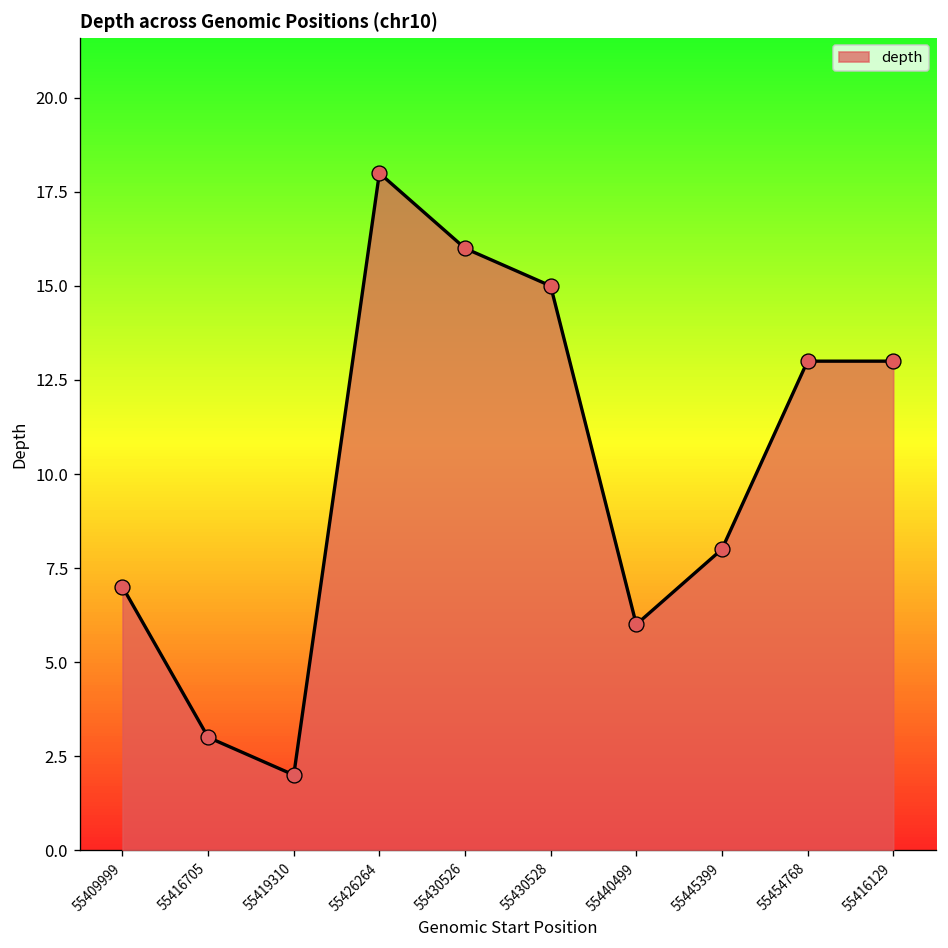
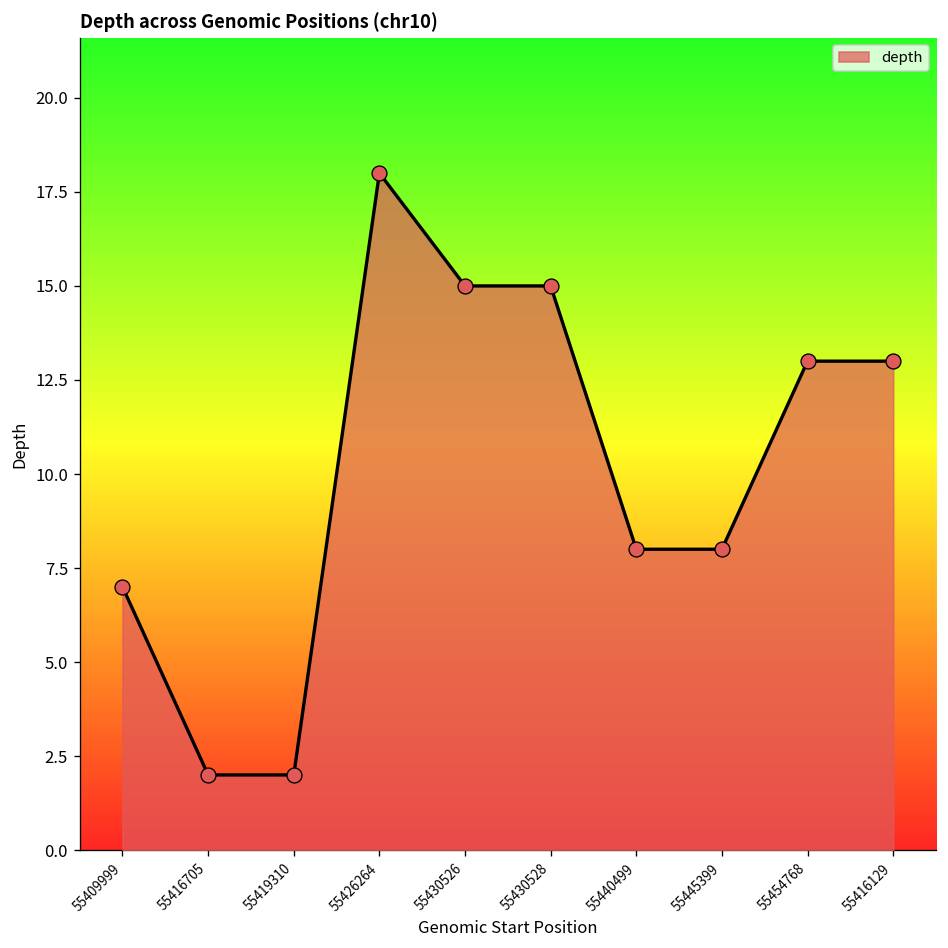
  {
    "55409999": 7,
-   "55416705": 3,
+   "55416705": 2,
    "55419310": 2,
    "55426264": 18,
-   "55430526": 16,
+   "55430526": 15,
    "55430528": 15,
-   "55440499": 6,
+   "55440499": 8,
    "55445399": 8,
    "55454768": 13,
    "55416129": 13
  }
